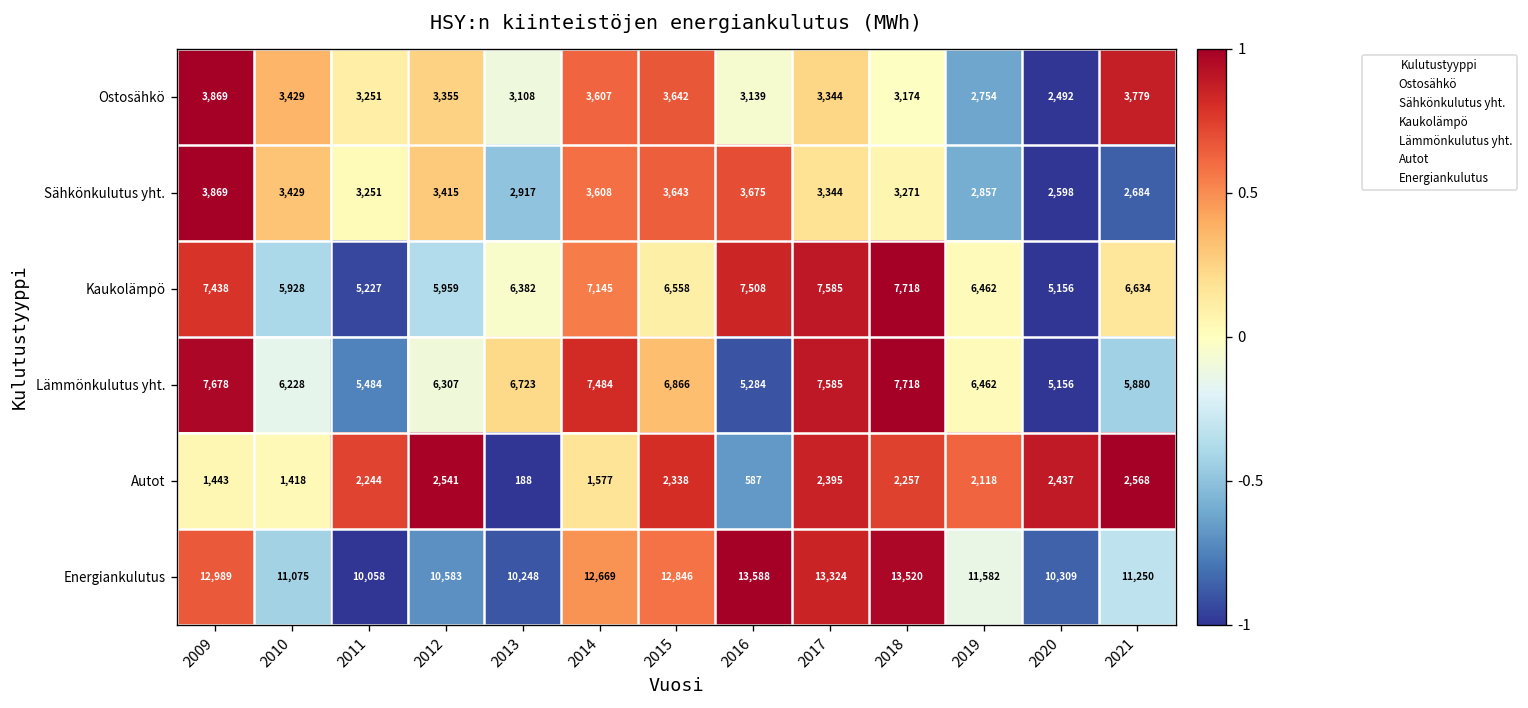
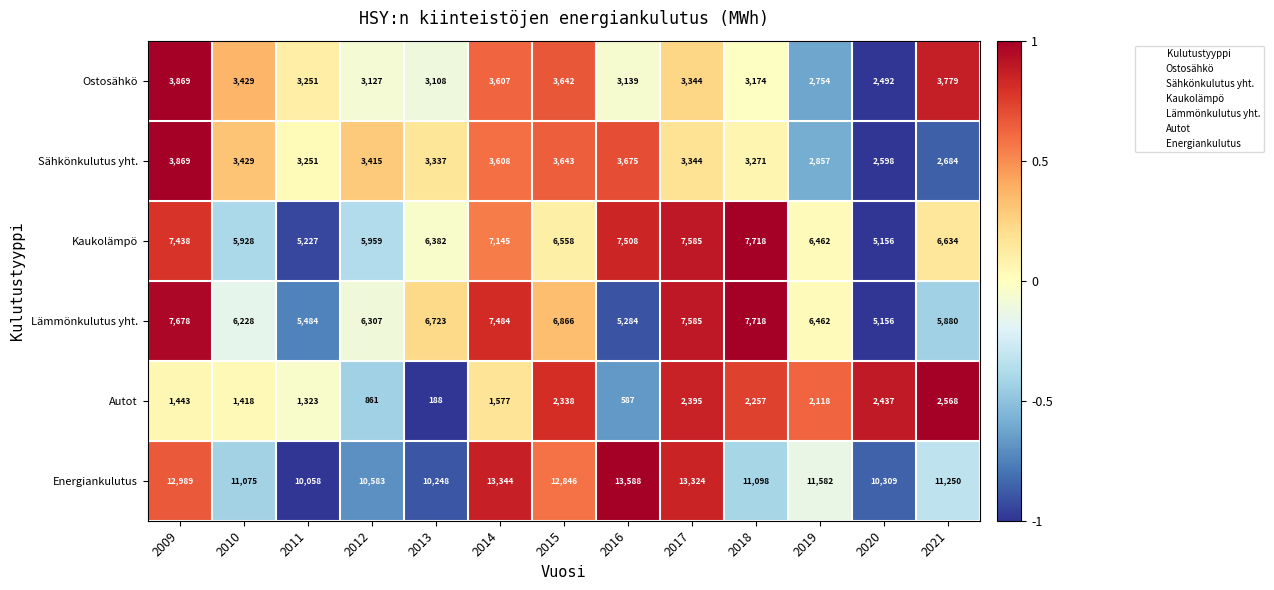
  {
    "Ostosähkö": {
      "2009": "3,869",
      "2010": "3,429",
      "2011": "3,251",
-     "2012": "3,355",
+     "2012": "3,127",
      "2013": "3,108",
      "2014": "3,607",
      "2015": "3,642",
      "2016": "3,139",
      "2017": "3,344",
      "2018": "3,174",
      "2019": "2,754",
      "2020": "2,492",
      "2021": "3,779"
    },
    "Sähkönkulutus yht.": {
      "2009": "3,869",
      "2010": "3,429",
      "2011": "3,251",
      "2012": "3,415",
-     "2013": "2,917",
+     "2013": "3,337",
      "2014": "3,608",
      "2015": "3,643",
      "2016": "3,675",
      "2017": "3,344",
      "2018": "3,271",
      "2019": "2,857",
      "2020": "2,598",
      "2021": "2,684"
    },
    "Kaukolämpö": {
      "2009": "7,438",
      "2010": "5,928",
      "2011": "5,227",
      "2012": "5,959",
      "2013": "6,382",
      "2014": "7,145",
      "2015": "6,558",
      "2016": "7,508",
      "2017": "7,585",
      "2018": "7,718",
      "2019": "6,462",
      "2020": "5,156",
      "2021": "6,634"
    },
    "Lämmönkulutus yht.": {
      "2009": "7,678",
      "2010": "6,228",
      "2011": "5,484",
      "2012": "6,307",
      "2013": "6,723",
      "2014": "7,484",
      "2015": "6,866",
      "2016": "5,284",
      "2017": "7,585",
      "2018": "7,718",
      "2019": "6,462",
      "2020": "5,156",
      "2021": "5,880"
    },
    "Autot": {
      "2009": "1,443",
      "2010": "1,418",
-     "2011": "2,244",
-     "2012": "2,541",
+     "2011": "1,323",
+     "2012": "861",
      "2013": "188",
      "2014": "1,577",
      "2015": "2,338",
      "2016": "587",
      "2017": "2,395",
      "2018": "2,257",
      "2019": "2,118",
      "2020": "2,437",
      "2021": "2,568"
    },
    "Energiankulutus": {
      "2009": "12,989",
      "2010": "11,075",
      "2011": "10,058",
      "2012": "10,583",
      "2013": "10,248",
-     "2014": "12,669",
+     "2014": "13,344",
      "2015": "12,846",
      "2016": "13,588",
      "2017": "13,324",
-     "2018": "13,520",
+     "2018": "11,098",
      "2019": "11,582",
      "2020": "10,309",
      "2021": "11,250"
    }
  }
